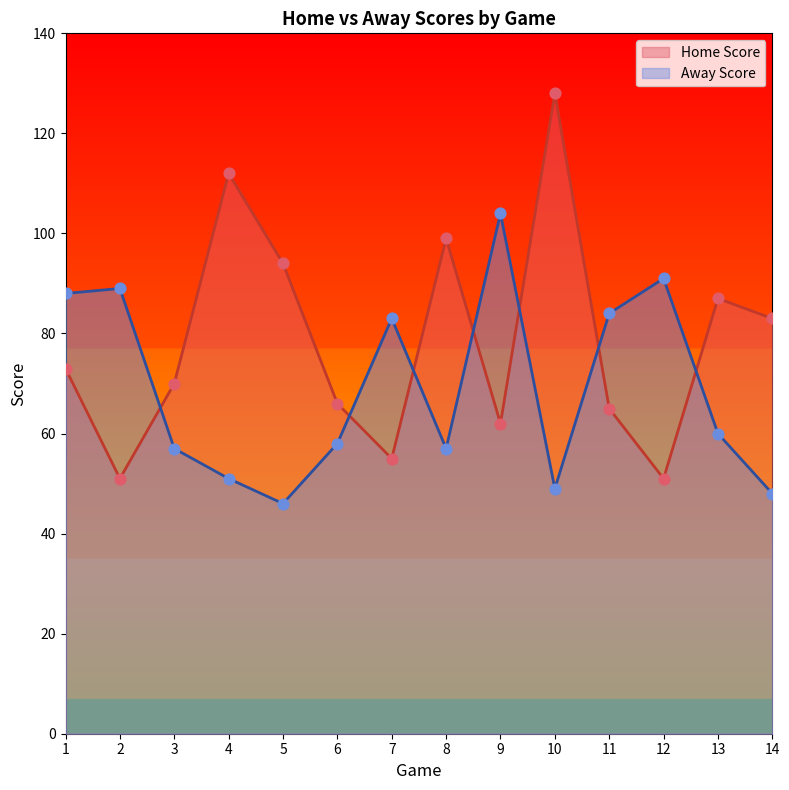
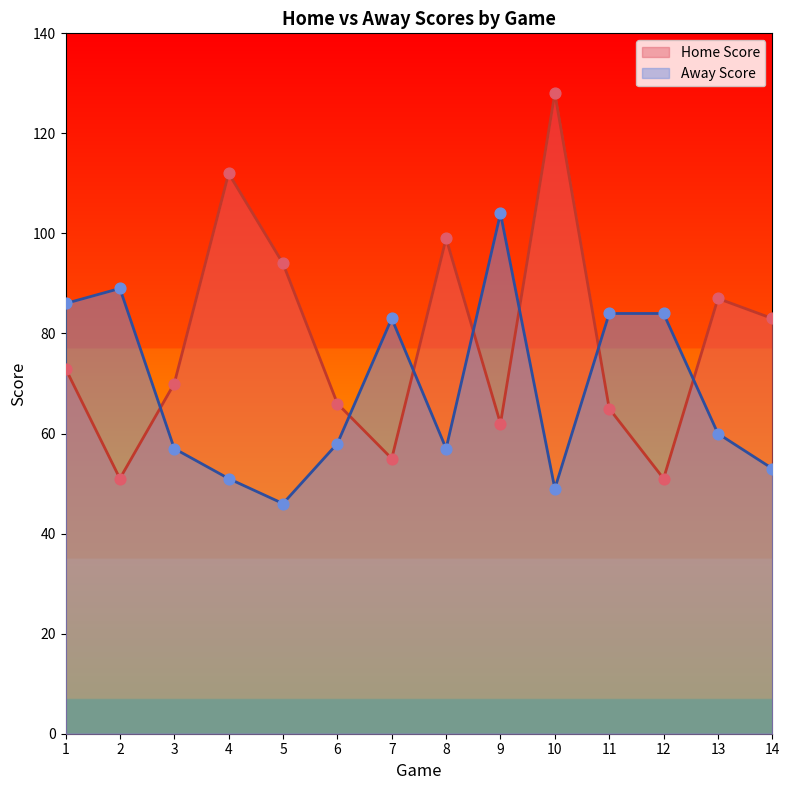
  {
    "Home Score": {
      "1": 73,
      "2": 51,
      "3": 70,
      "4": 112,
      "5": 94,
      "6": 66,
      "7": 55,
      "8": 99,
      "9": 62,
      "10": 128,
      "11": 65,
      "12": 51,
      "13": 87,
      "14": 83
    },
    "Away Score": {
-     "1": 88,
+     "1": 86,
      "2": 89,
      "3": 57,
      "4": 51,
      "5": 46,
      "6": 58,
      "7": 83,
      "8": 57,
      "9": 104,
      "10": 49,
      "11": 84,
-     "12": 91,
+     "12": 84,
      "13": 60,
-     "14": 48
+     "14": 53
    }
  }
